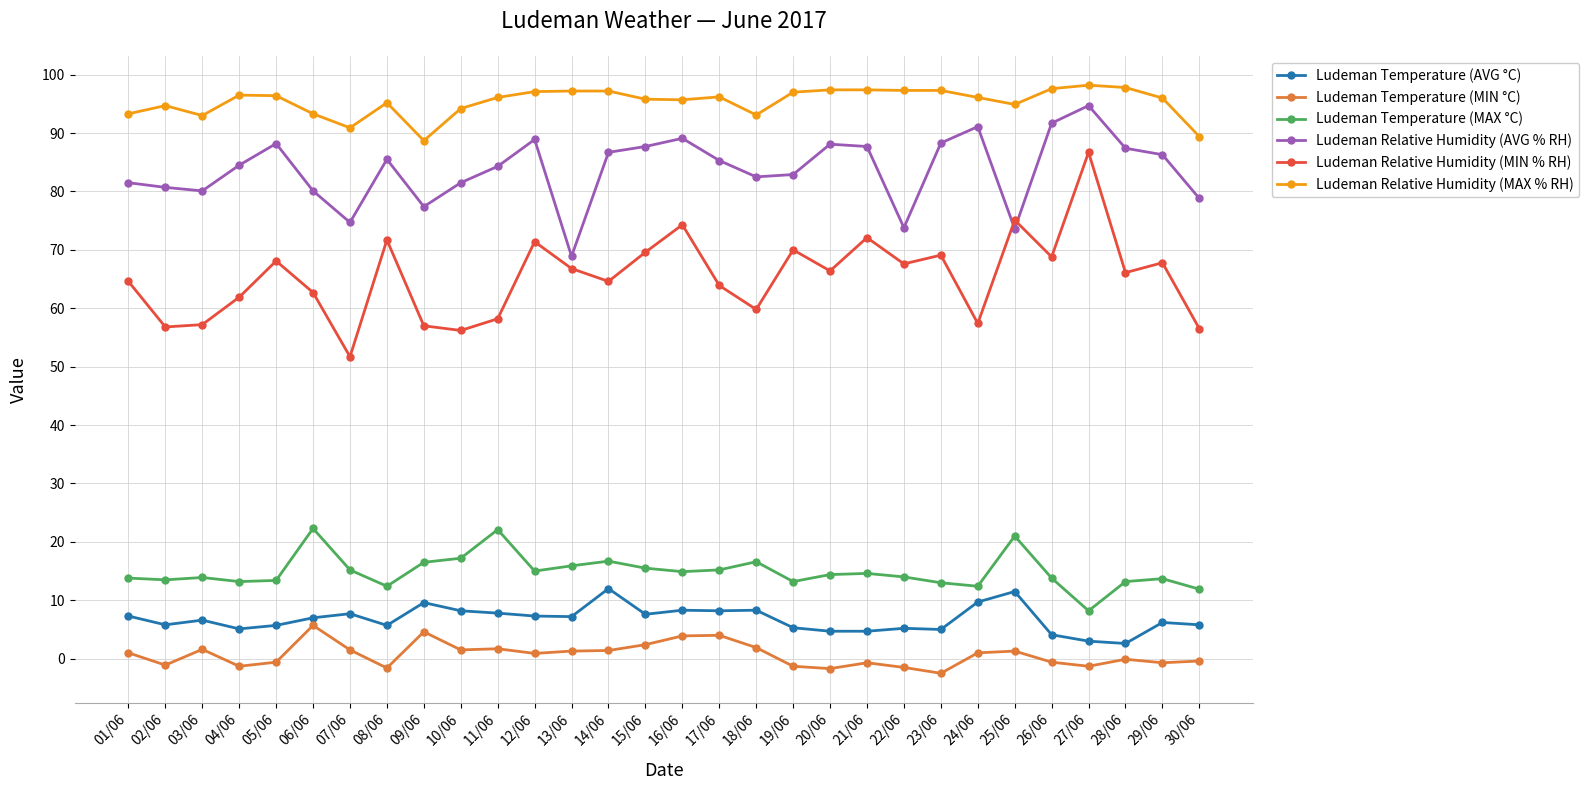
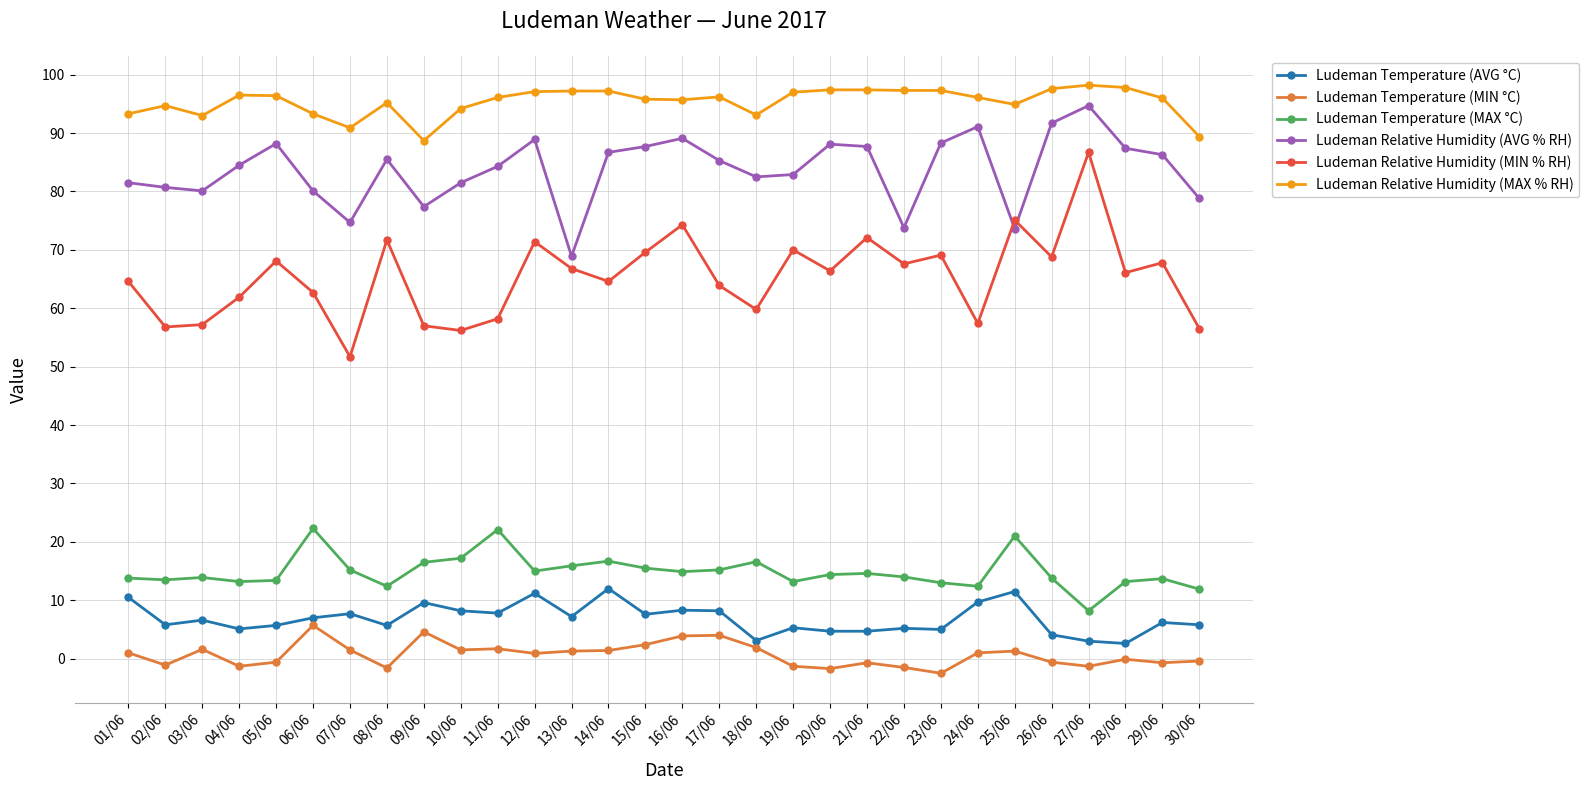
  {
    "Ludeman Temperature (AVG °C)": {
-     "01/06": 7,
+     "01/06": 11,
      "02/06": 6,
      "03/06": 7,
      "04/06": 5,
      "05/06": 6,
      "06/06": 7,
      "07/06": 8,
      "08/06": 6,
      "09/06": 10,
      "10/06": 8,
      "11/06": 8,
-     "12/06": 7,
+     "12/06": 11,
      "13/06": 7,
      "14/06": 12,
      "15/06": 8,
      "16/06": 8,
      "17/06": 8,
-     "18/06": 8,
+     "18/06": 3,
      "19/06": 5,
      "20/06": 5,
      "21/06": 5,
      "22/06": 5,
      "23/06": 5,
      "24/06": 10,
      "25/06": 12,
      "26/06": 4,
      "27/06": 3,
      "28/06": 3,
      "29/06": 6,
      "30/06": 6
    },
    "Ludeman Temperature (MAX °C)": {
      "01/06": 14,
      "02/06": 14,
      "03/06": 14,
      "04/06": 13,
      "05/06": 13,
      "06/06": 22,
      "07/06": 15,
      "08/06": 12,
      "09/06": 17,
      "10/06": 17,
      "11/06": 22,
      "12/06": 15,
      "13/06": 16,
      "14/06": 17,
      "15/06": 16,
      "16/06": 15,
      "17/06": 15,
      "18/06": 17,
      "19/06": 13,
      "20/06": 14,
      "21/06": 15,
      "22/06": 14,
      "23/06": 13,
      "24/06": 12,
      "25/06": 21,
      "26/06": 14,
      "27/06": 8,
      "28/06": 13,
      "29/06": 14,
      "30/06": 12
    },
    "Ludeman Relative Humidity (AVG % RH)": {
      "01/06": 82,
      "02/06": 81,
      "03/06": 80,
      "04/06": 85,
      "05/06": 88,
      "06/06": 80,
      "07/06": 75,
      "08/06": 86,
      "09/06": 77,
      "10/06": 82,
      "11/06": 84,
      "12/06": 89,
      "13/06": 69,
      "14/06": 87,
      "15/06": 88,
      "16/06": 89,
      "17/06": 85,
      "18/06": 83,
      "19/06": 83,
      "20/06": 88,
      "21/06": 88,
      "22/06": 74,
      "23/06": 88,
      "24/06": 91,
      "25/06": 74,
      "26/06": 92,
      "27/06": 95,
      "28/06": 87,
      "29/06": 86,
      "30/06": 79
    }
  }
